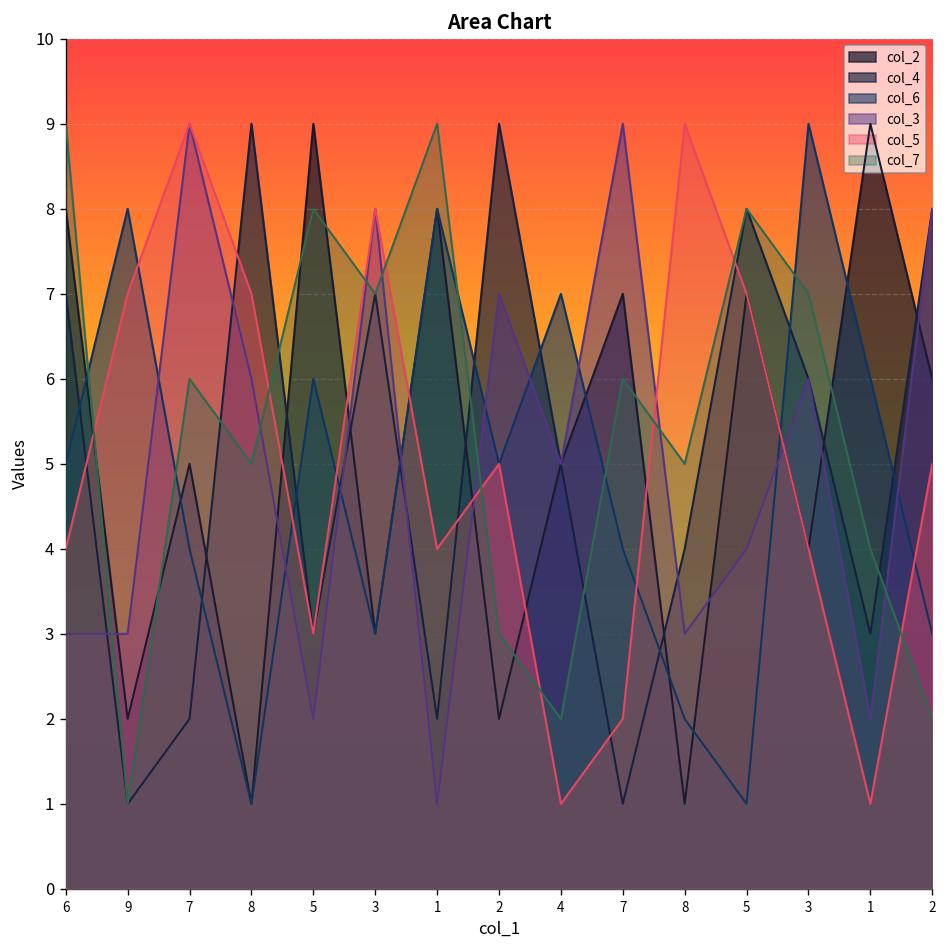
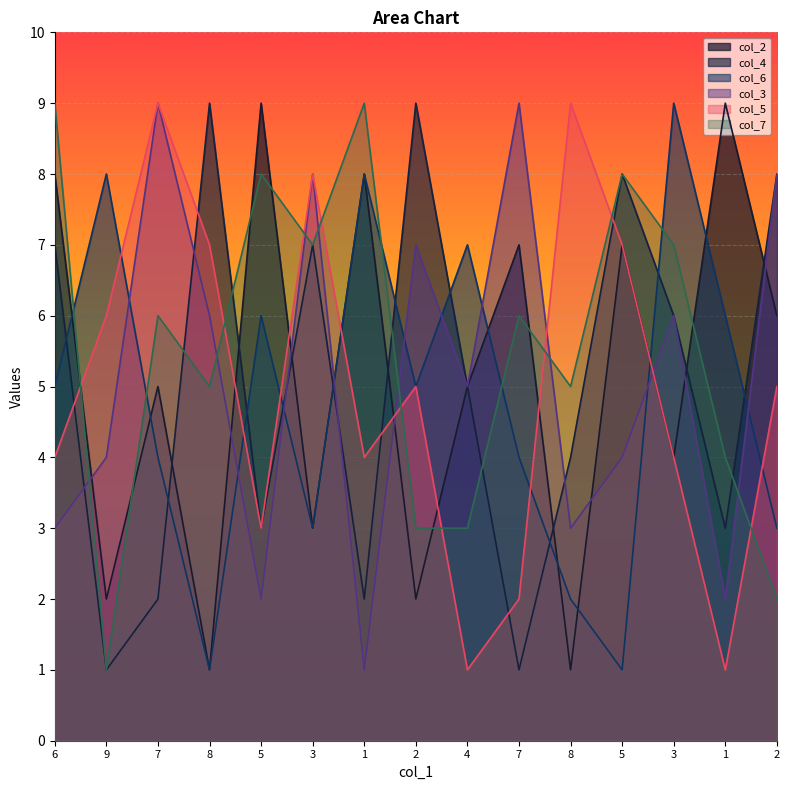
  {
    "col_3": {
      "6": 3,
-     "9": 3
+     "9": 4
    },
    "col_5": {
      "6": 4,
-     "9": 7,
+     "9": 6,
      "4": 1
    },
    "col_7": {
      "6": 9,
-     "4": 2
+     "4": 3
    }
  }
